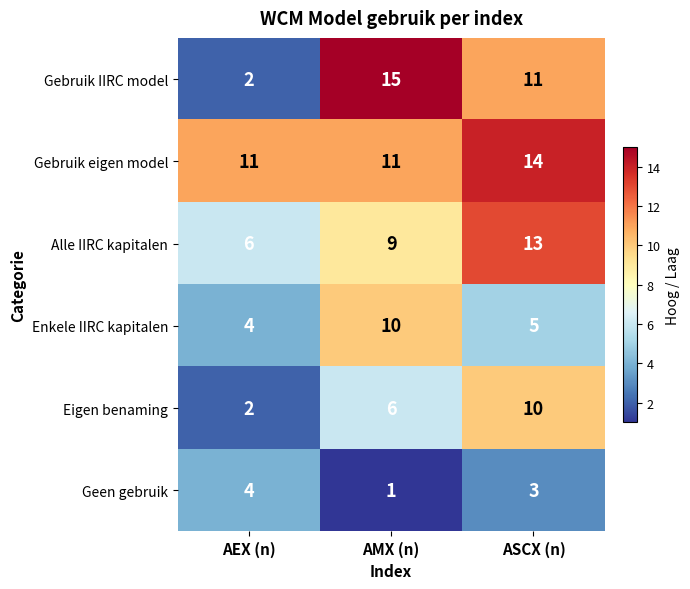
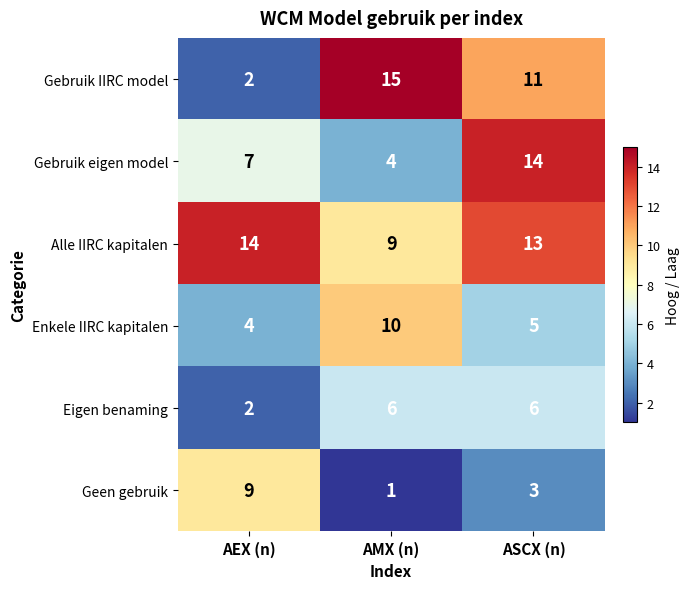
  {
    "Gebruik IIRC model": {
      "AEX (n)": 2,
      "AMX (n)": 15,
      "ASCX (n)": 11
    },
    "Gebruik eigen model": {
-     "AEX (n)": 11,
-     "AMX (n)": 11,
+     "AEX (n)": 7,
+     "AMX (n)": 4,
      "ASCX (n)": 14
    },
    "Alle IIRC kapitalen": {
-     "AEX (n)": 6,
+     "AEX (n)": 14,
      "AMX (n)": 9,
      "ASCX (n)": 13
    },
    "Enkele IIRC kapitalen": {
      "AEX (n)": 4,
      "AMX (n)": 10,
      "ASCX (n)": 5
    },
    "Eigen benaming": {
      "AEX (n)": 2,
      "AMX (n)": 6,
-     "ASCX (n)": 10
+     "ASCX (n)": 6
    },
    "Geen gebruik": {
-     "AEX (n)": 4,
+     "AEX (n)": 9,
      "AMX (n)": 1,
      "ASCX (n)": 3
    }
  }
